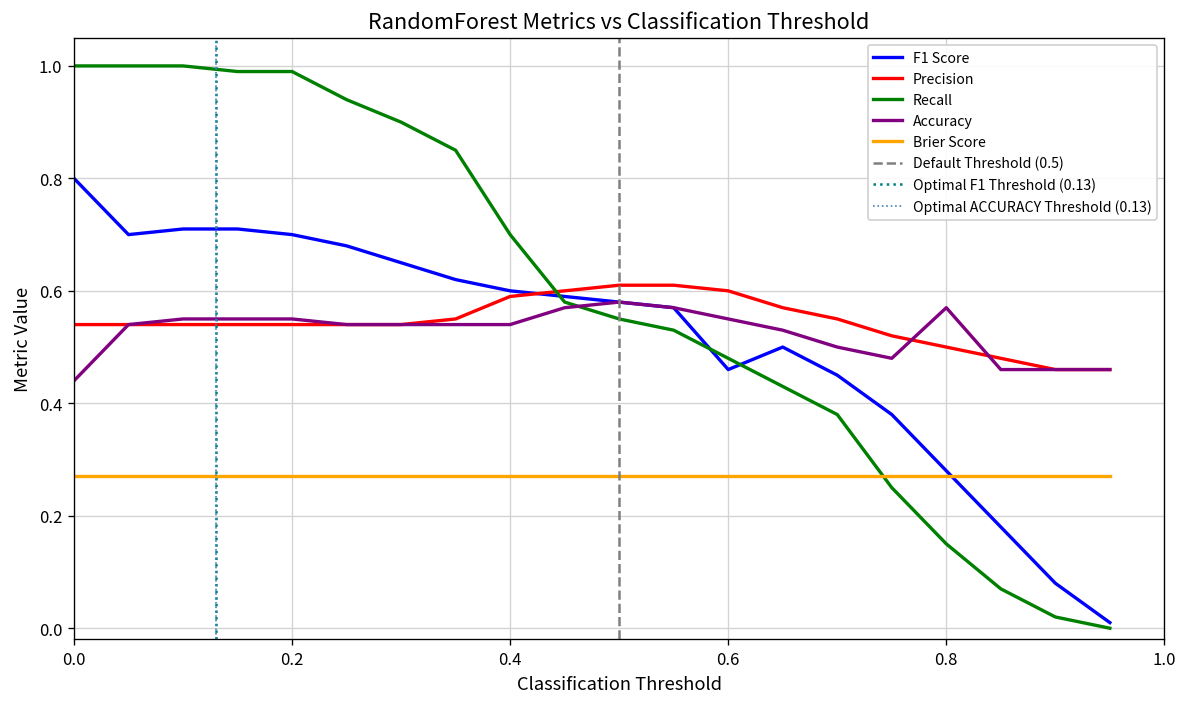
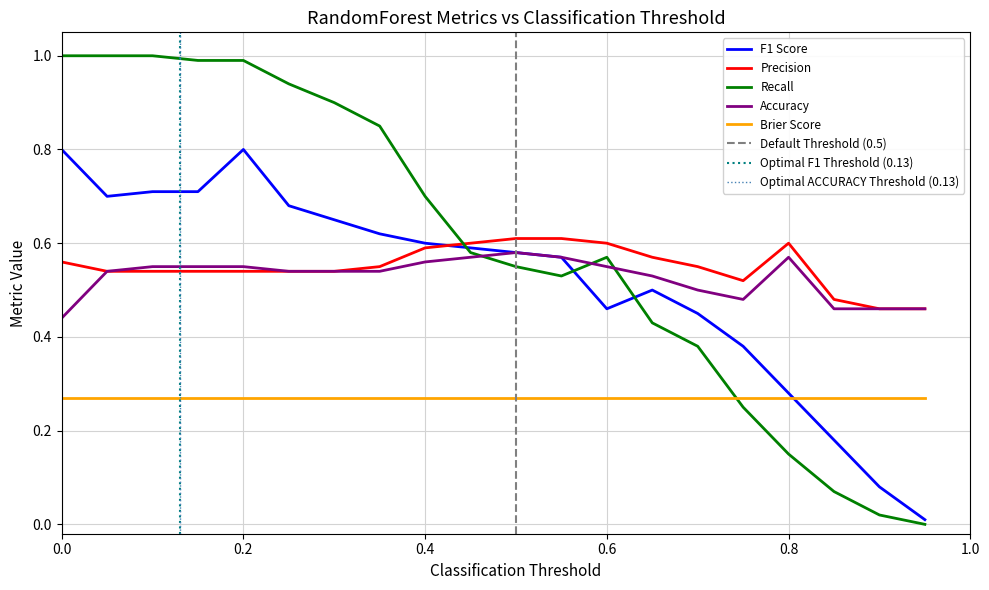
  {
    "F1 Score": {
      "0.0": 0.8,
-     "0.2": 0.7,
+     "0.2": 0.8,
      "0.4": 0.6,
      "0.6": 0.46,
      "0.8": 0.28
    },
    "Precision": {
-     "0.0": 0.54,
+     "0.0": 0.56,
      "0.2": 0.54,
      "0.4": 0.59,
      "0.6": 0.60,
-     "0.8": 0.5
+     "0.8": 0.6
    },
    "Recall": {
      "0.0": 1.00,
      "0.2": 0.99,
      "0.4": 0.70,
-     "0.6": 0.48,
+     "0.6": 0.57,
      "0.8": 0.15
    },
    "Accuracy": {
      "0.0": 0.44,
      "0.2": 0.55,
-     "0.4": 0.54,
+     "0.4": 0.56,
      "0.6": 0.55,
      "0.8": 0.57
    },
    "Brier Score": {
      "0.0": 0.27,
      "0.2": 0.27,
      "0.4": 0.27,
      "0.6": 0.27,
      "0.8": 0.27
    }
  }
